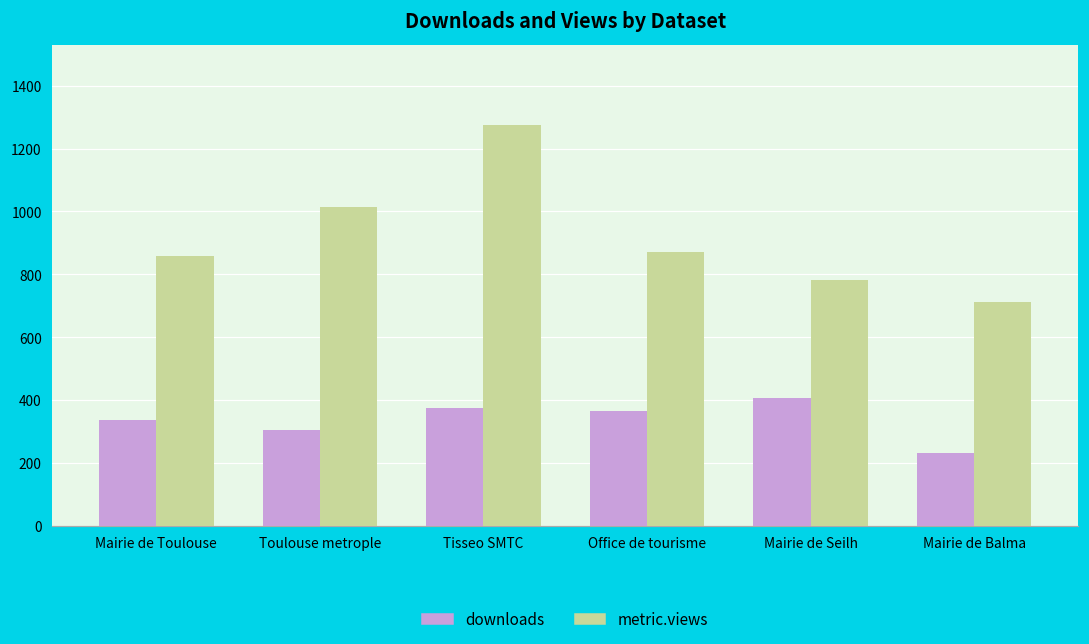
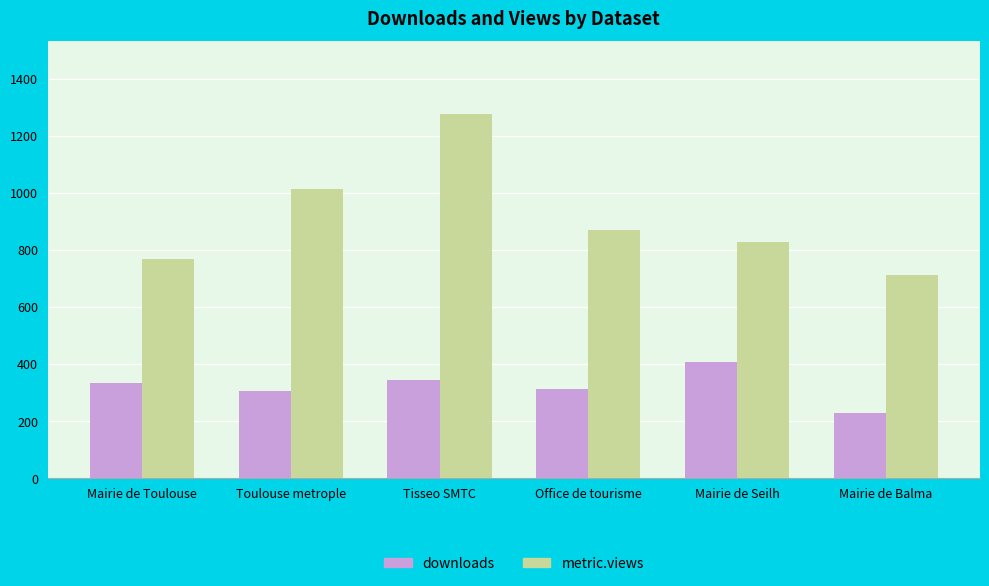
  {
    "downloads": {
      "Mairie de Toulouse": 340,
      "Toulouse metrople": 310,
-     "Tisseo SMTC": 380,
-     "Office de tourisme": 360,
+     "Tisseo SMTC": 350,
+     "Office de tourisme": 310,
      "Mairie de Seilh": 410,
      "Mairie de Balma": 230
    },
    "metric.views": {
-     "Mairie de Toulouse": 860,
+     "Mairie de Toulouse": 770,
      "Toulouse metrople": 1020,
      "Tisseo SMTC": 1280,
      "Office de tourisme": 870,
-     "Mairie de Seilh": 780,
+     "Mairie de Seilh": 830,
      "Mairie de Balma": 710
    }
  }
